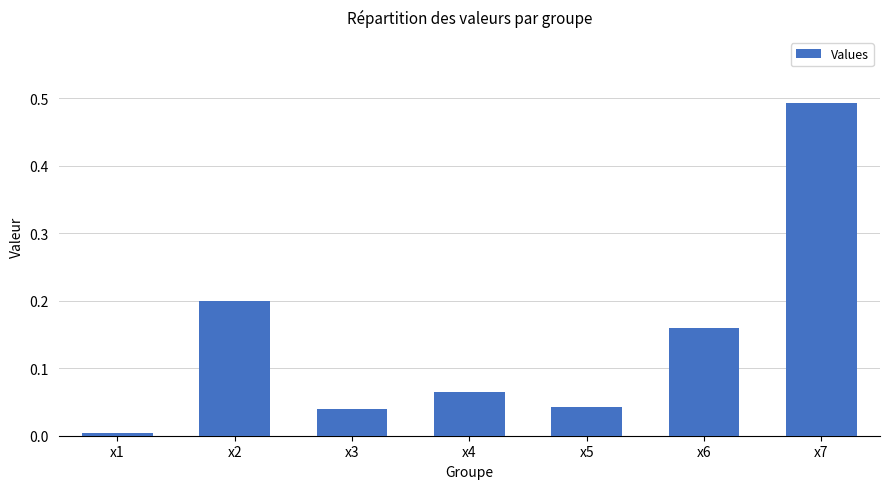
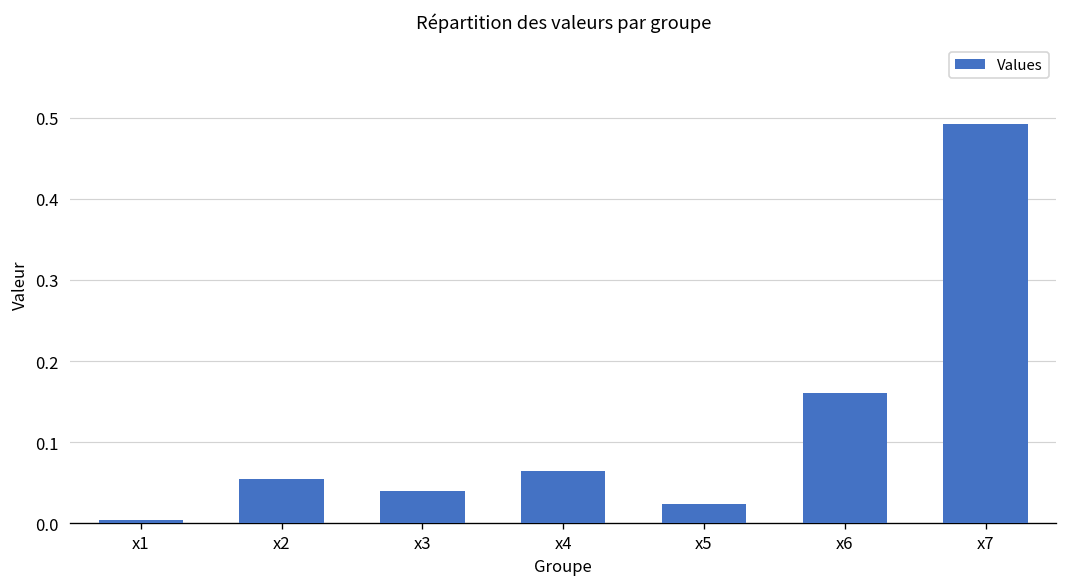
  {
-   "x2": 0.20,
+   "x2": 0.05,
    "x3": 0.04,
    "x4": 0.06,
-   "x5": 0.04,
+   "x5": 0.02,
    "x6": 0.16,
    "x7": 0.49
  }
